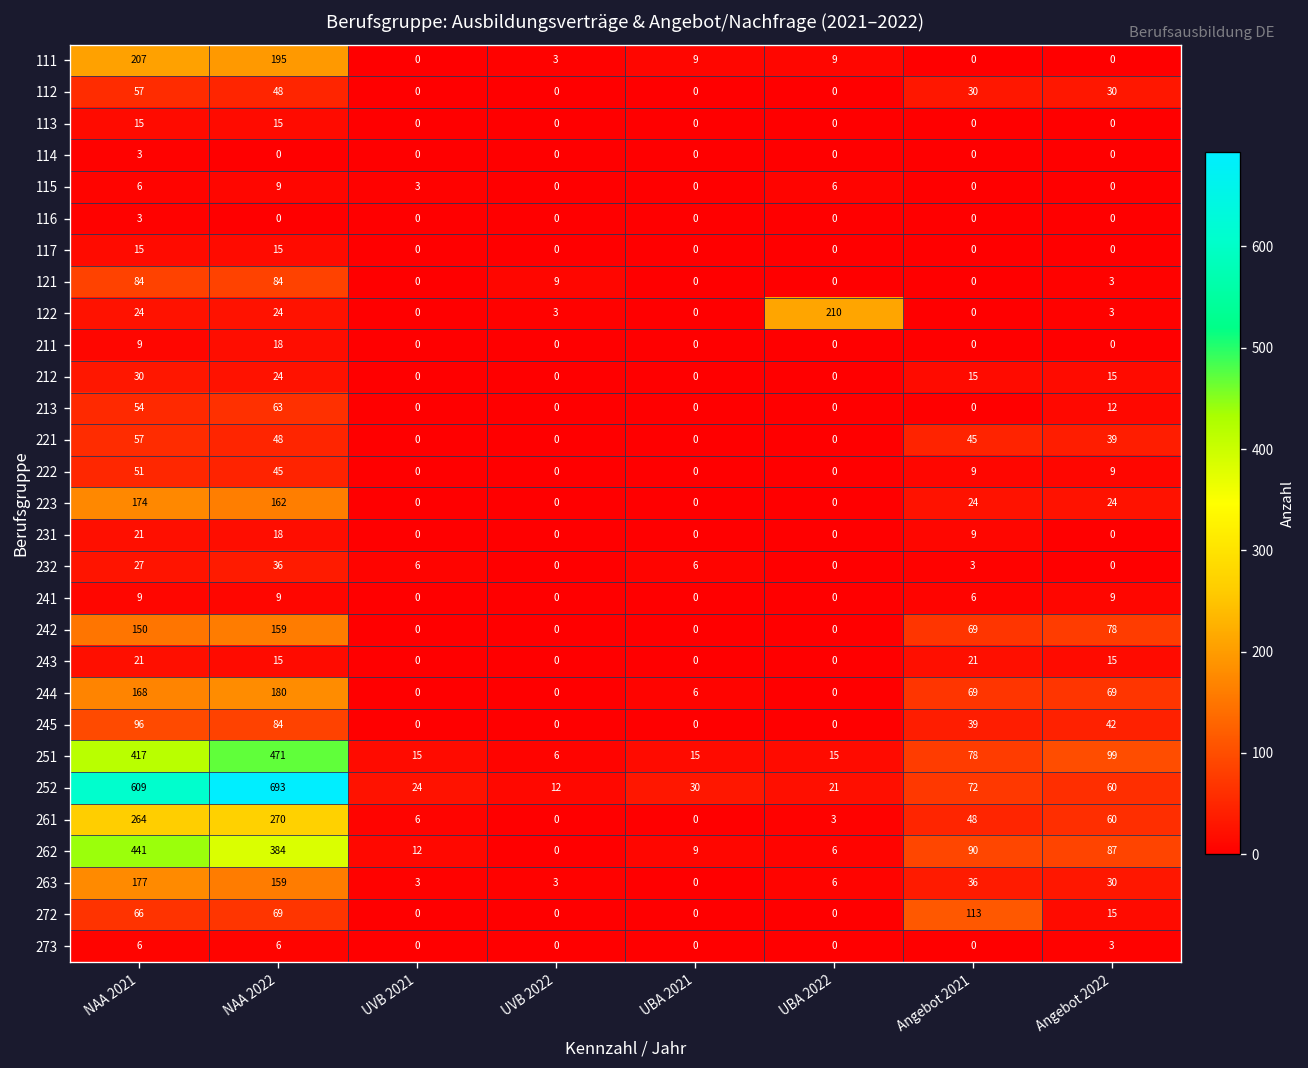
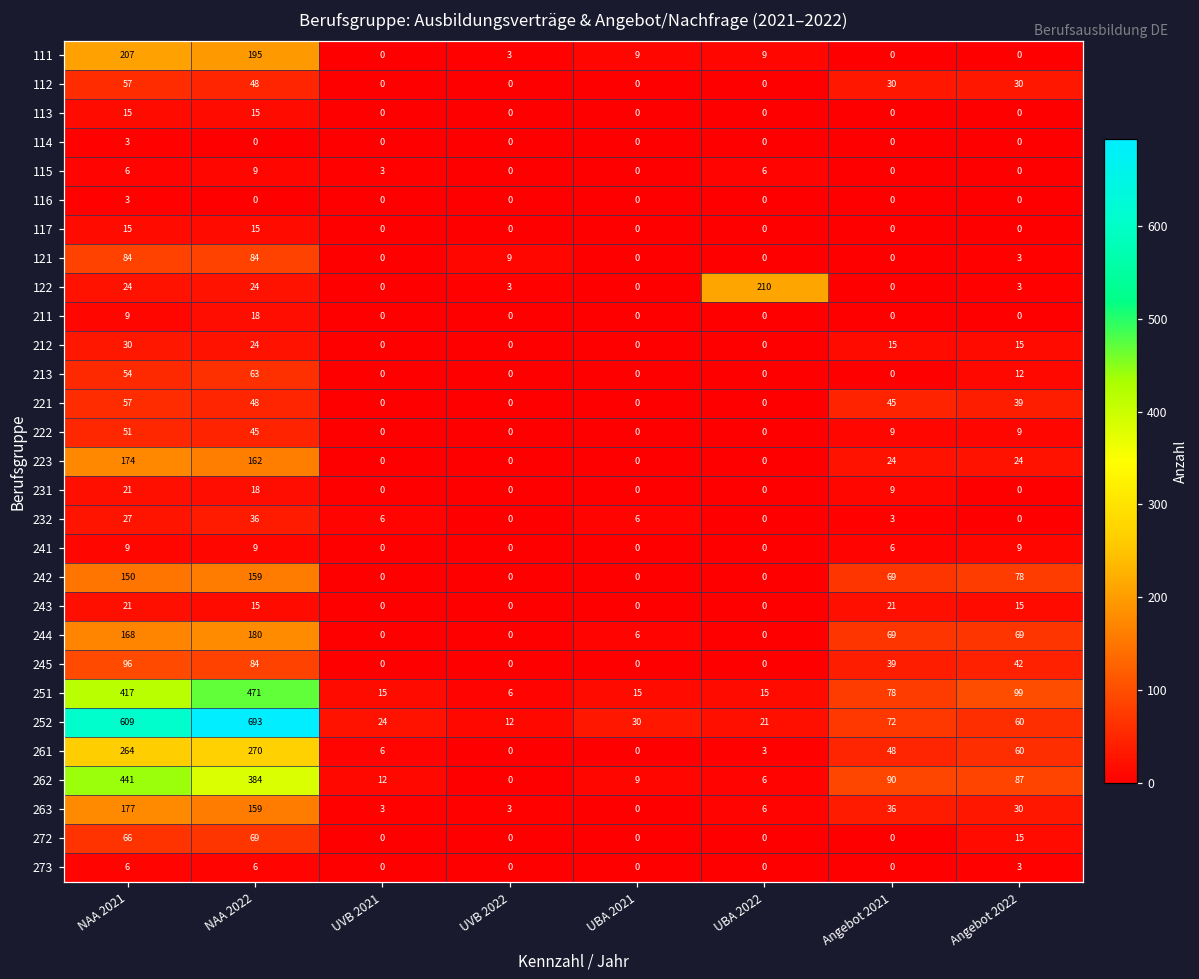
  {
    "272": {
      "NAA 2021": 66,
      "NAA 2022": 69,
      "UVB 2021": 0,
      "UVB 2022": 0,
      "UBA 2021": 0,
      "UBA 2022": 0,
-     "Angebot 2021": 113,
+     "Angebot 2021": 0,
      "Angebot 2022": 15
    }
  }
